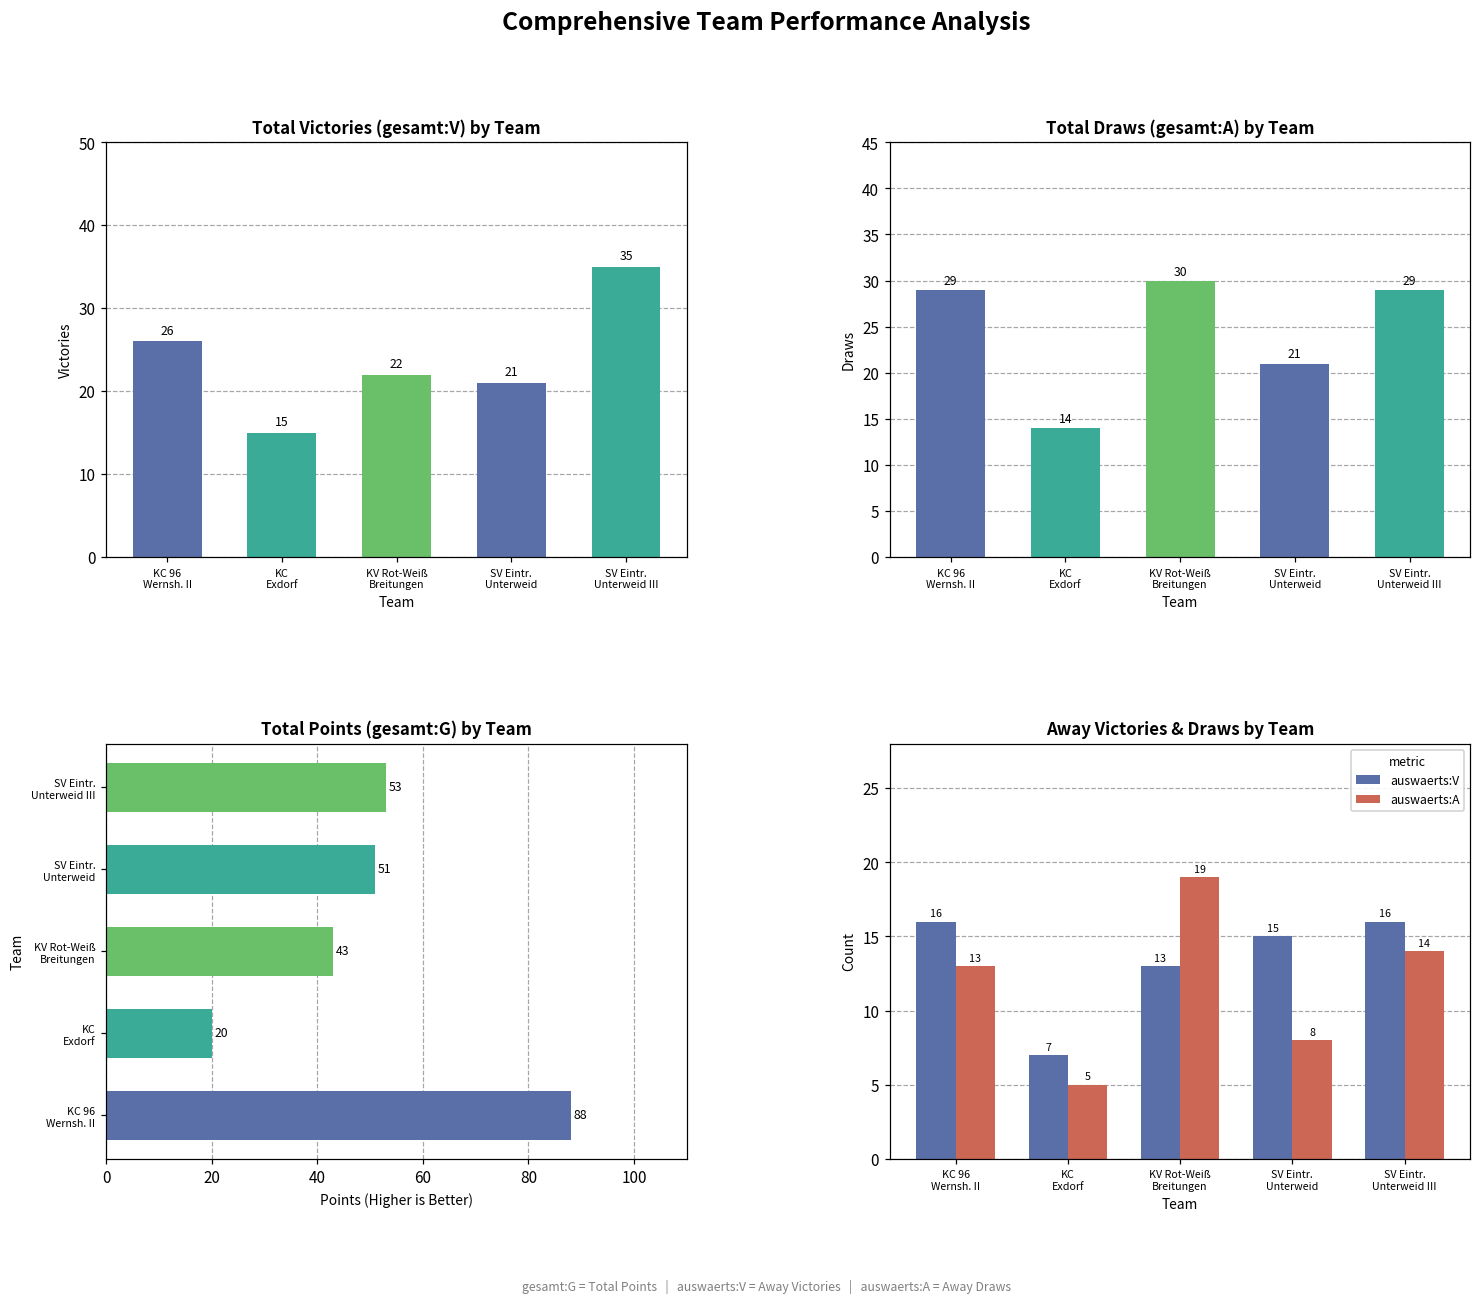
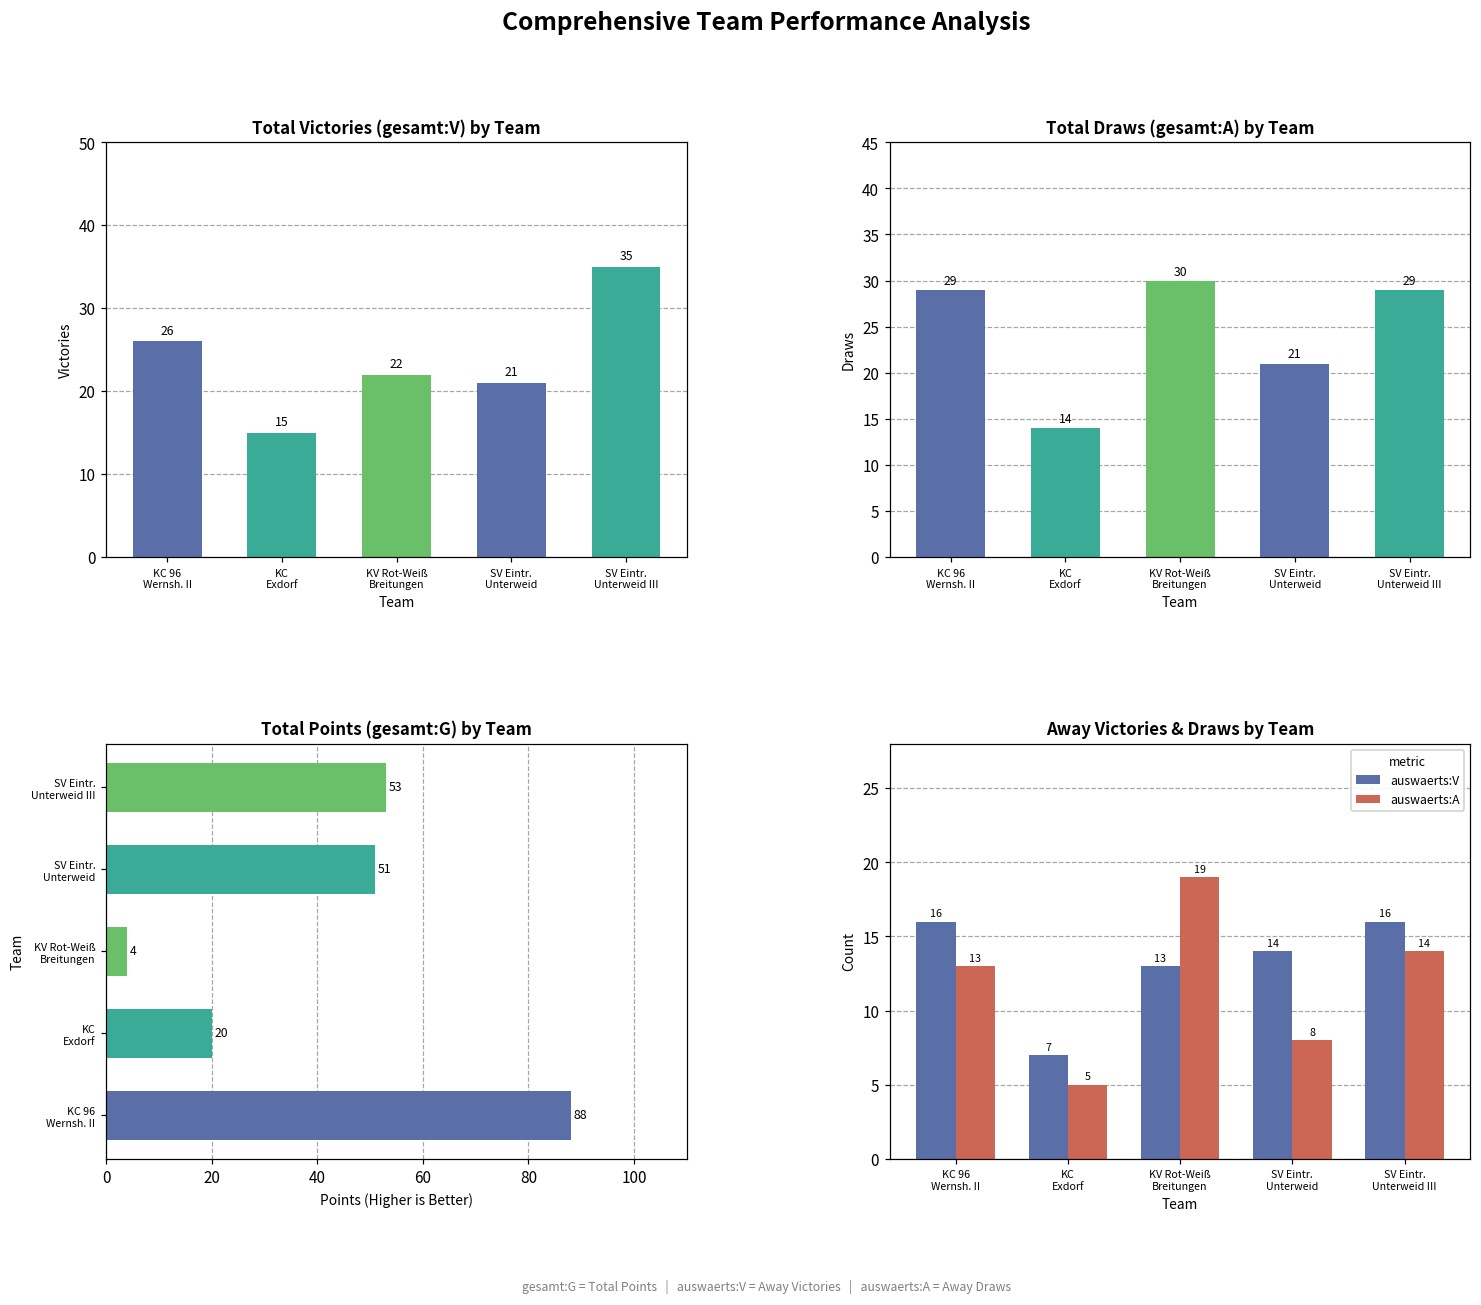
  {
    "Total Victories (gesamt:V) by Team": {
      "KC 96 Wernsh. II": 26,
      "KC Exdorf": 15,
      "KV Rot-Weiß Breitungen": 22,
      "SV Eintr. Unterweid": 21,
      "SV Eintr. Unterweid III": 35
    },
    "Total Draws (gesamt:A) by Team": {
      "KC 96 Wernsh. II": 29,
      "KC Exdorf": 14,
      "KV Rot-Weiß Breitungen": 30,
      "SV Eintr. Unterweid": 21,
      "SV Eintr. Unterweid III": 29
    },
    "Total Points (gesamt:G) by Team": {
      "SV Eintr. Unterweid III": 53,
      "SV Eintr. Unterweid": 51,
-     "KV Rot-Weiß Breitungen": 43,
+     "KV Rot-Weiß Breitungen": 4,
      "KC Exdorf": 20,
      "KC 96 Wernsh. II": 88
    },
    "Away Victories & Draws by Team": {
      "auswaerts:V": {
        "KC 96 Wernsh. II": 16,
        "KC Exdorf": 7,
        "KV Rot-Weiß Breitungen": 13,
-       "SV Eintr. Unterweid": 15,
+       "SV Eintr. Unterweid": 14,
        "SV Eintr. Unterweid III": 16
      },
      "auswaerts:A": {
        "KC 96 Wernsh. II": 13,
        "KC Exdorf": 5,
        "KV Rot-Weiß Breitungen": 19,
        "SV Eintr. Unterweid": 8,
        "SV Eintr. Unterweid III": 14
      }
    }
  }
